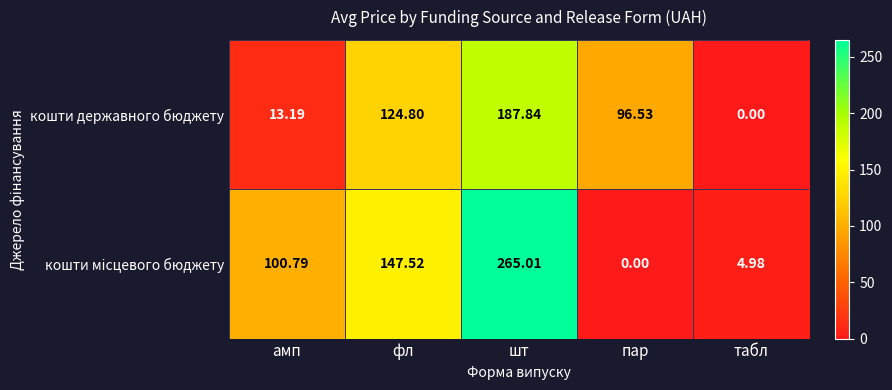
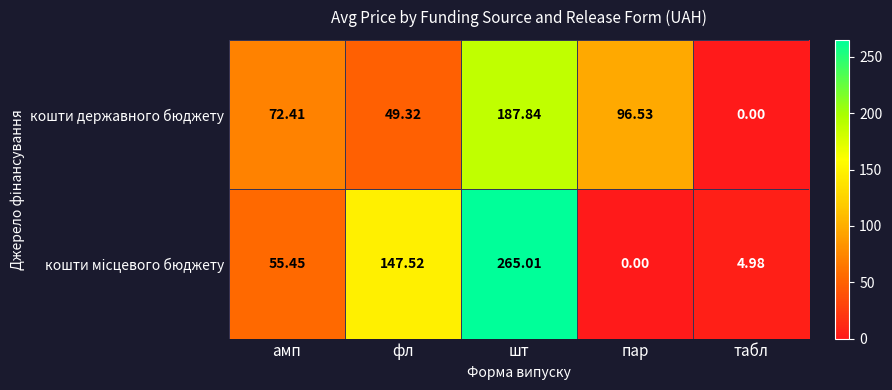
  {
    "кошти державного бюджету": {
-     "амп": 13.19,
-     "фл": 124.80,
+     "амп": 72.41,
+     "фл": 49.32,
      "шт": 187.84,
      "пар": 96.53,
      "табл": 0.00
    },
    "кошти місцевого бюджету": {
-     "амп": 100.79,
+     "амп": 55.45,
      "фл": 147.52,
      "шт": 265.01,
      "пар": 0.00,
      "табл": 4.98
    }
  }
